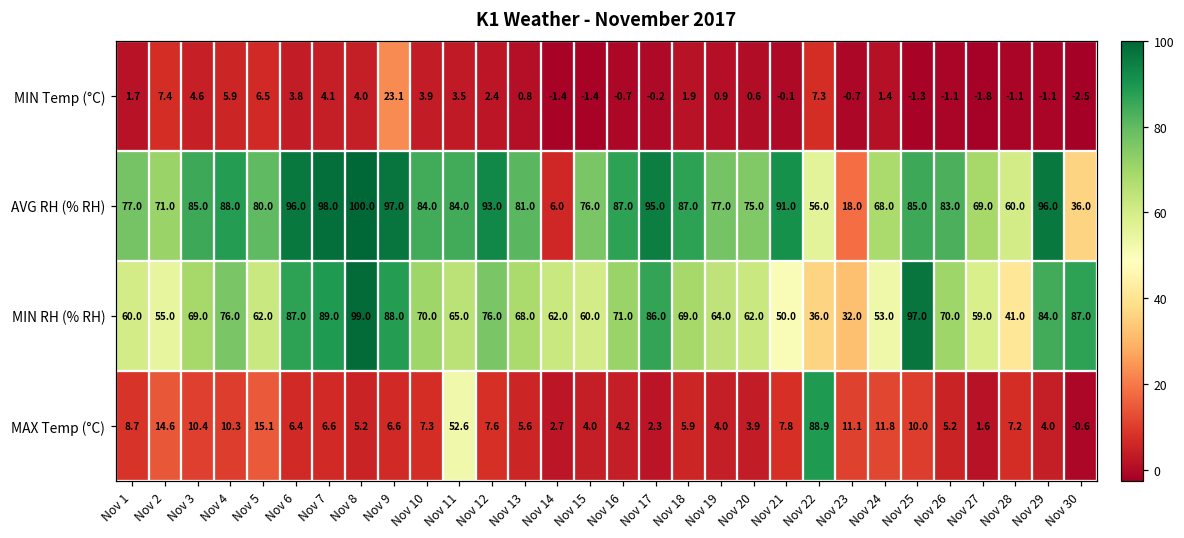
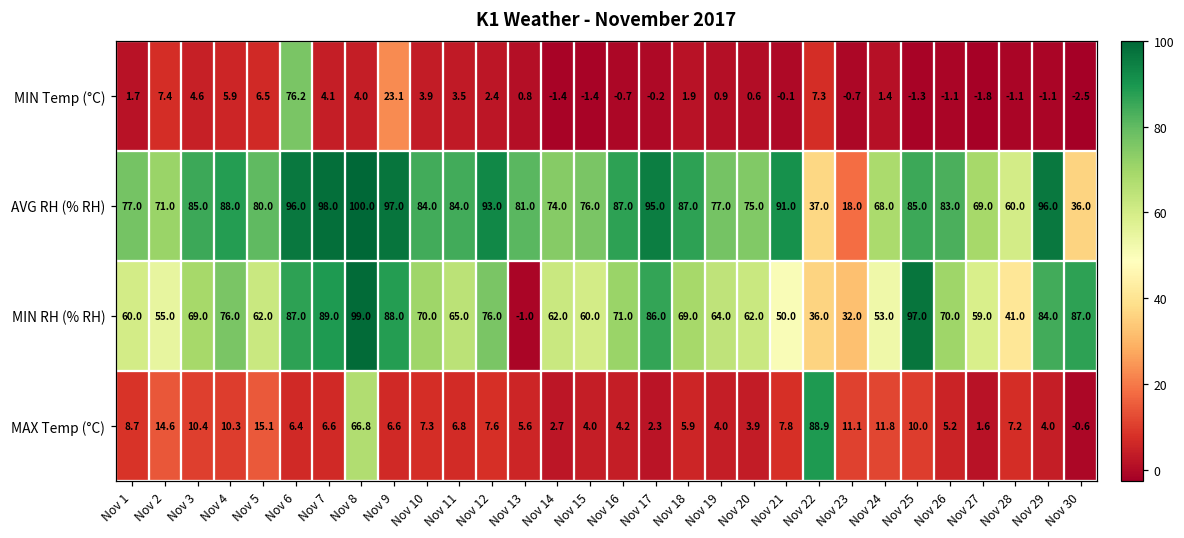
  {
    "MIN Temp (°C)": {
      "Nov 1": 1.7,
      "Nov 2": 7.4,
      "Nov 3": 4.6,
      "Nov 4": 5.9,
      "Nov 5": 6.5,
-     "Nov 6": 3.8,
+     "Nov 6": 76.2,
      "Nov 7": 4.1,
      "Nov 8": 4.0,
      "Nov 9": 23.1,
      "Nov 10": 3.9,
      "Nov 11": 3.5,
      "Nov 12": 2.4,
      "Nov 13": 0.8,
      "Nov 14": -1.4,
      "Nov 15": -1.4,
      "Nov 16": -0.7,
      "Nov 17": -0.2,
      "Nov 18": 1.9,
      "Nov 19": 0.9,
      "Nov 20": 0.6,
      "Nov 21": -0.1,
      "Nov 22": 7.3,
      "Nov 23": -0.7,
      "Nov 24": 1.4,
      "Nov 25": -1.3,
      "Nov 26": -1.1,
      "Nov 27": -1.8,
      "Nov 28": -1.1,
      "Nov 29": -1.1,
      "Nov 30": -2.5
    },
    "AVG RH (% RH)": {
      "Nov 1": 77.0,
      "Nov 2": 71.0,
      "Nov 3": 85.0,
      "Nov 4": 88.0,
      "Nov 5": 80.0,
      "Nov 6": 96.0,
      "Nov 7": 98.0,
      "Nov 8": 100.0,
      "Nov 9": 97.0,
      "Nov 10": 84.0,
      "Nov 11": 84.0,
      "Nov 12": 93.0,
      "Nov 13": 81.0,
-     "Nov 14": 6.0,
+     "Nov 14": 74.0,
      "Nov 15": 76.0,
      "Nov 16": 87.0,
      "Nov 17": 95.0,
      "Nov 18": 87.0,
      "Nov 19": 77.0,
      "Nov 20": 75.0,
      "Nov 21": 91.0,
-     "Nov 22": 56.0,
+     "Nov 22": 37.0,
      "Nov 23": 18.0,
      "Nov 24": 68.0,
      "Nov 25": 85.0,
      "Nov 26": 83.0,
      "Nov 27": 69.0,
      "Nov 28": 60.0,
      "Nov 29": 96.0,
      "Nov 30": 36.0
    },
    "MIN RH (% RH)": {
      "Nov 1": 60.0,
      "Nov 2": 55.0,
      "Nov 3": 69.0,
      "Nov 4": 76.0,
      "Nov 5": 62.0,
      "Nov 6": 87.0,
      "Nov 7": 89.0,
      "Nov 8": 99.0,
      "Nov 9": 88.0,
      "Nov 10": 70.0,
      "Nov 11": 65.0,
      "Nov 12": 76.0,
-     "Nov 13": 68.0,
+     "Nov 13": -1.0,
      "Nov 14": 62.0,
      "Nov 15": 60.0,
      "Nov 16": 71.0,
      "Nov 17": 86.0,
      "Nov 18": 69.0,
      "Nov 19": 64.0,
      "Nov 20": 62.0,
      "Nov 21": 50.0,
      "Nov 22": 36.0,
      "Nov 23": 32.0,
      "Nov 24": 53.0,
      "Nov 25": 97.0,
      "Nov 26": 70.0,
      "Nov 27": 59.0,
      "Nov 28": 41.0,
      "Nov 29": 84.0,
      "Nov 30": 87.0
    },
    "MAX Temp (°C)": {
      "Nov 1": 8.7,
      "Nov 2": 14.6,
      "Nov 3": 10.4,
      "Nov 4": 10.3,
      "Nov 5": 15.1,
      "Nov 6": 6.4,
      "Nov 7": 6.6,
-     "Nov 8": 5.2,
+     "Nov 8": 66.8,
      "Nov 9": 6.6,
      "Nov 10": 7.3,
-     "Nov 11": 52.6,
+     "Nov 11": 6.8,
      "Nov 12": 7.6,
      "Nov 13": 5.6,
      "Nov 14": 2.7,
      "Nov 15": 4.0,
      "Nov 16": 4.2,
      "Nov 17": 2.3,
      "Nov 18": 5.9,
      "Nov 19": 4.0,
      "Nov 20": 3.9,
      "Nov 21": 7.8,
      "Nov 22": 88.9,
      "Nov 23": 11.1,
      "Nov 24": 11.8,
      "Nov 25": 10.0,
      "Nov 26": 5.2,
      "Nov 27": 1.6,
      "Nov 28": 7.2,
      "Nov 29": 4.0,
      "Nov 30": -0.6
    }
  }
